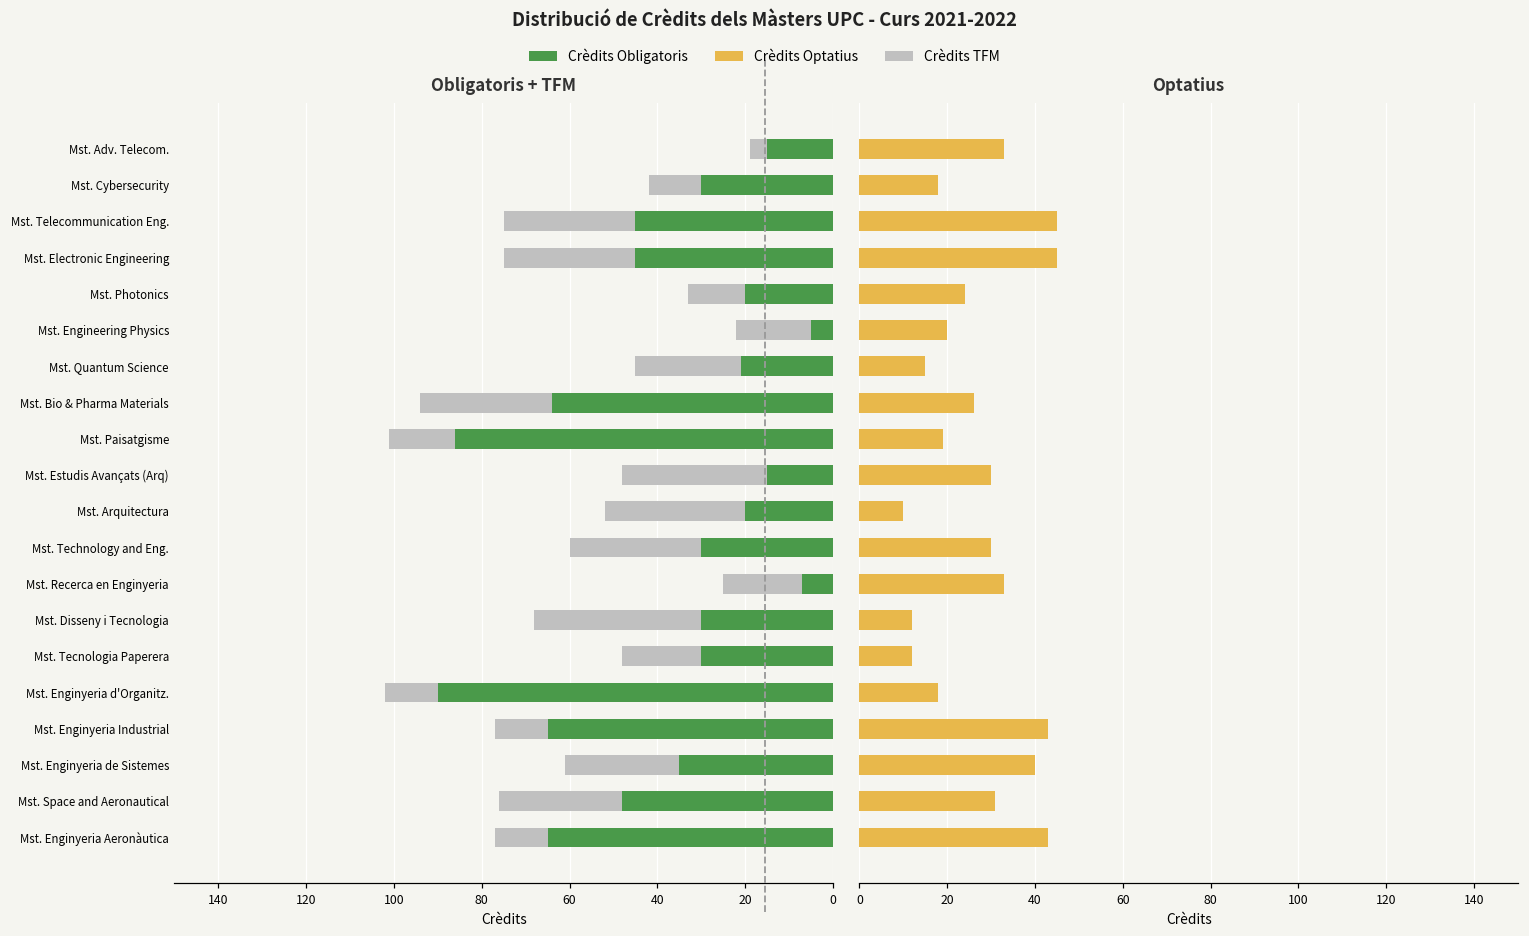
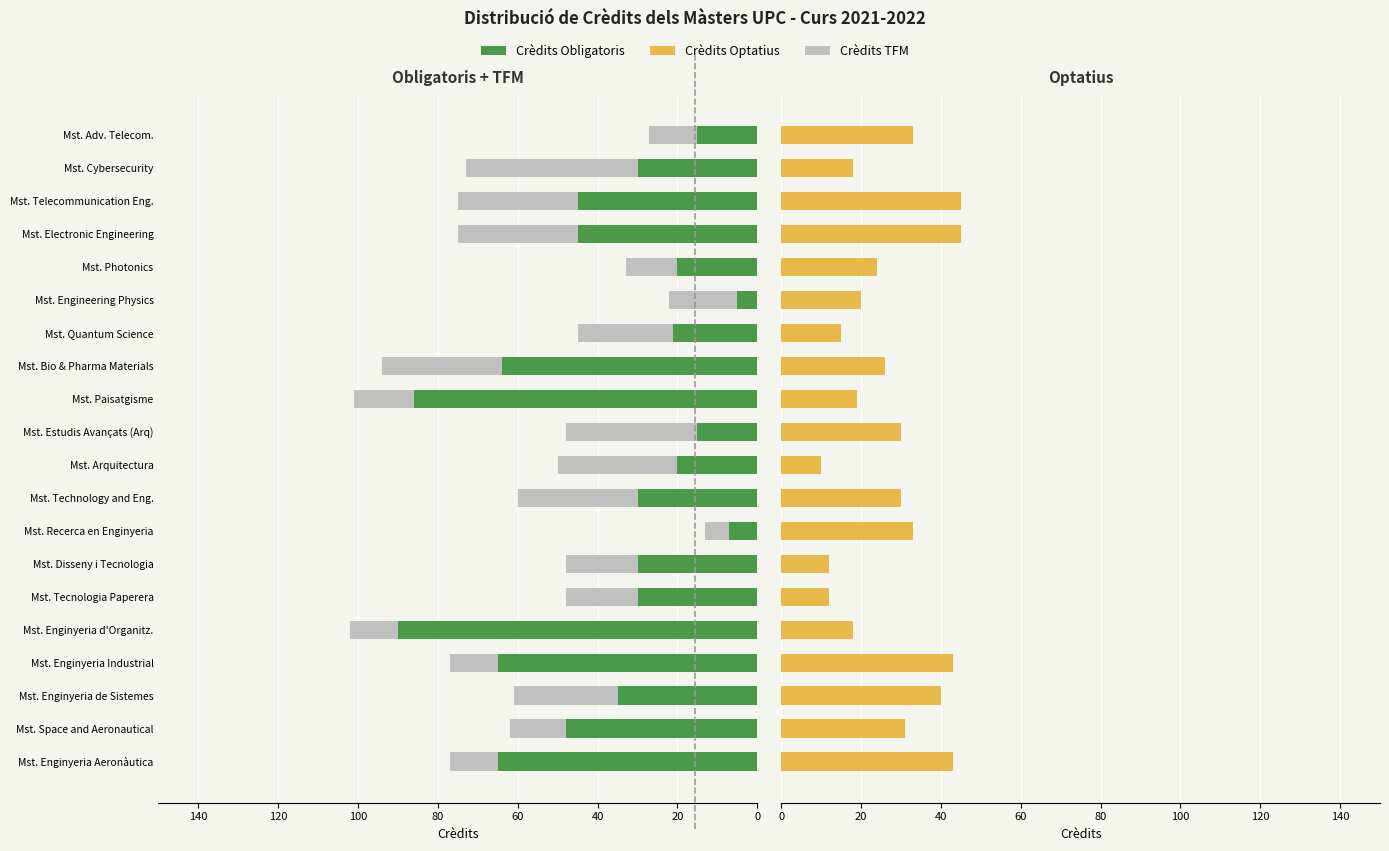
  {
    "Obligatoris + TFM": {
      "Crèdits Obligatoris": {
        "Mst. Adv. Telecom.": 15,
        "Mst. Cybersecurity": 30,
        "Mst. Telecommunication Eng.": 45,
        "Mst. Electronic Engineering": 45,
        "Mst. Photonics": 20,
        "Mst. Engineering Physics": 5,
        "Mst. Quantum Science": 21,
        "Mst. Bio & Pharma Materials": 64,
        "Mst. Paisatgisme": 86,
        "Mst. Estudis Avançats (Arq)": 15,
        "Mst. Arquitectura": 20,
        "Mst. Technology and Eng.": 30,
        "Mst. Recerca en Enginyeria": 7,
        "Mst. Disseny i Tecnologia": 30,
        "Mst. Tecnologia Paperera": 30,
        "Mst. Enginyeria d'Organitz.": 90,
        "Mst. Enginyeria Industrial": 65,
        "Mst. Enginyeria de Sistemes": 35,
        "Mst. Space and Aeronautical": 48,
        "Mst. Enginyeria Aeronàutica": 65
      },
      "Crèdits TFM": {
-       "Mst. Adv. Telecom.": 4,
-       "Mst. Cybersecurity": 12,
+       "Mst. Adv. Telecom.": 12,
+       "Mst. Cybersecurity": 43,
        "Mst. Telecommunication Eng.": 30,
        "Mst. Electronic Engineering": 30,
        "Mst. Photonics": 13,
        "Mst. Engineering Physics": 17,
        "Mst. Quantum Science": 24,
        "Mst. Bio & Pharma Materials": 30,
        "Mst. Paisatgisme": 15,
        "Mst. Estudis Avançats (Arq)": 33,
-       "Mst. Arquitectura": 32,
+       "Mst. Arquitectura": 30,
        "Mst. Technology and Eng.": 30,
-       "Mst. Recerca en Enginyeria": 18,
-       "Mst. Disseny i Tecnologia": 38,
+       "Mst. Recerca en Enginyeria": 6,
+       "Mst. Disseny i Tecnologia": 18,
        "Mst. Tecnologia Paperera": 18,
        "Mst. Enginyeria d'Organitz.": 12,
        "Mst. Enginyeria Industrial": 12,
        "Mst. Enginyeria de Sistemes": 26,
-       "Mst. Space and Aeronautical": 28,
+       "Mst. Space and Aeronautical": 14,
        "Mst. Enginyeria Aeronàutica": 12
      }
    }
  }
